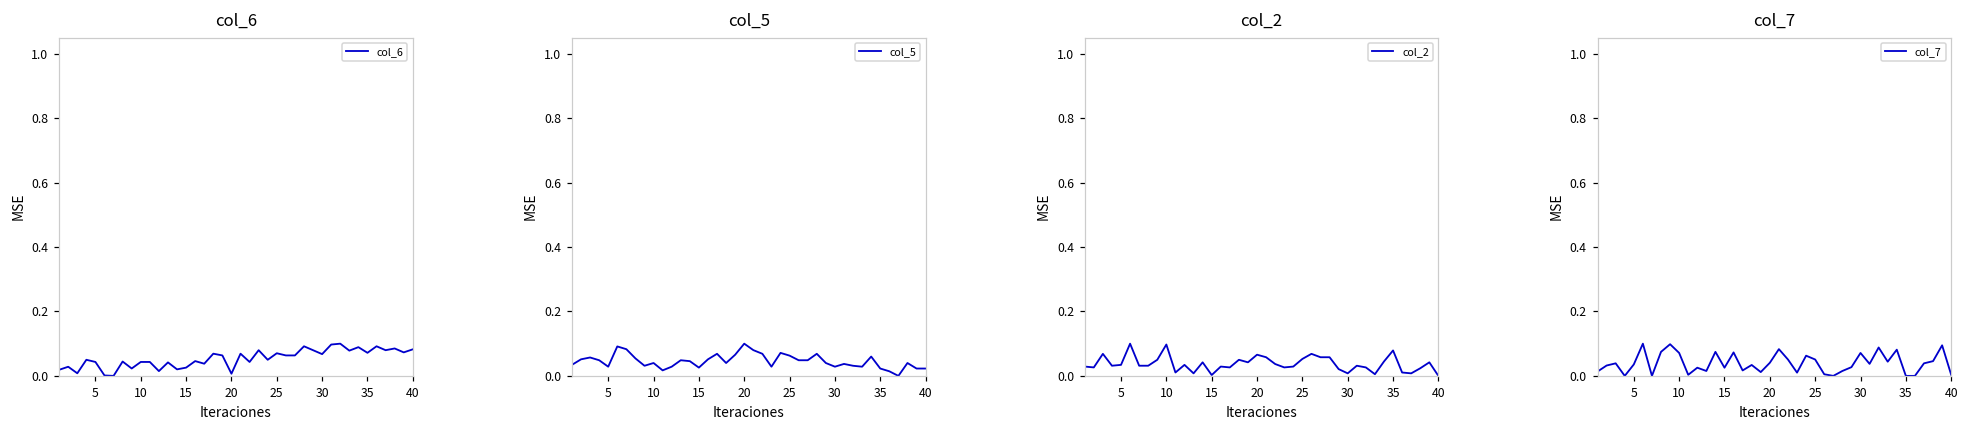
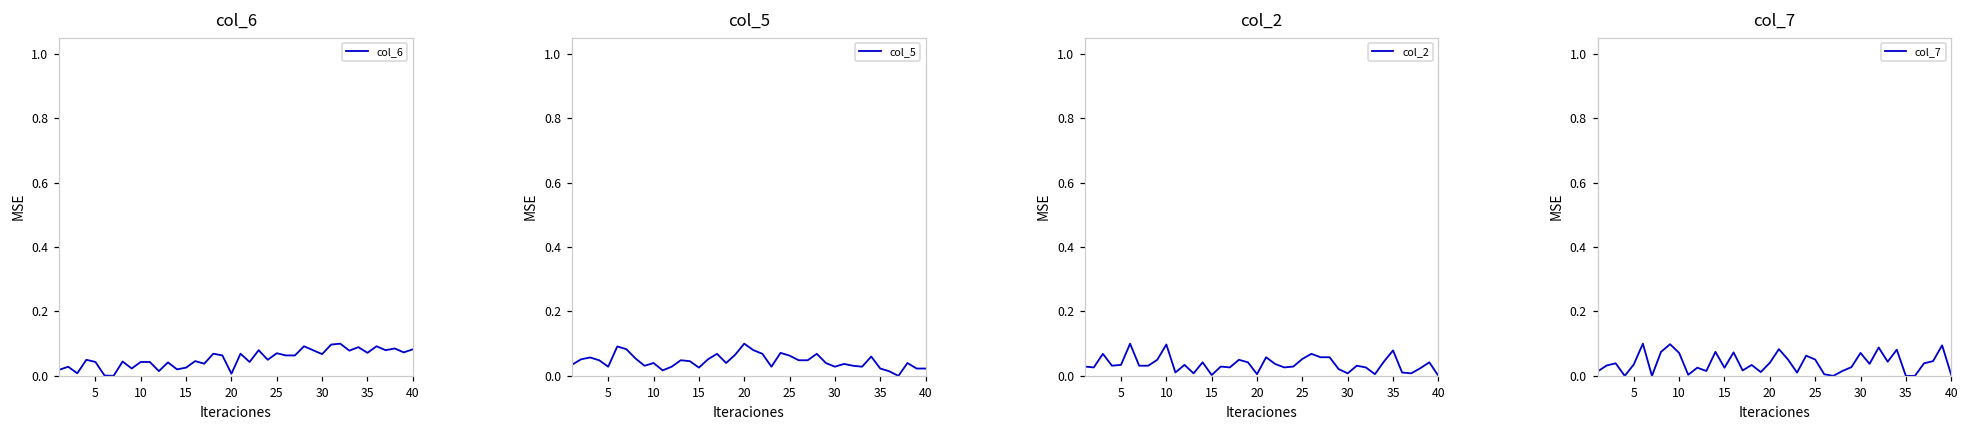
  {
    "col_6": {
      "5": 0.04,
      "10": 0.04,
      "15": 0.03,
      "20": 0.01,
      "25": 0.07,
      "30": 0.07,
      "35": 0.07,
      "40": 0.08
    },
    "col_5": {
      "5": 0.03,
      "10": 0.04,
      "15": 0.03,
      "20": 0.10,
      "25": 0.06,
      "30": 0.03,
      "35": 0.02,
      "40": 0.02
    },
    "col_2": {
      "5": 0.03,
      "10": 0.10,
      "15": 0.00,
-     "20": 0.07,
+     "20": 0.01,
      "25": 0.05,
      "30": 0.01,
      "35": 0.08,
      "40": 0.00
    },
    "col_7": {
      "5": 0.04,
      "10": 0.07,
      "15": 0.03,
      "20": 0.04,
      "25": 0.05,
      "30": 0.07,
      "35": 0.00,
      "40": 0.00
    }
  }
